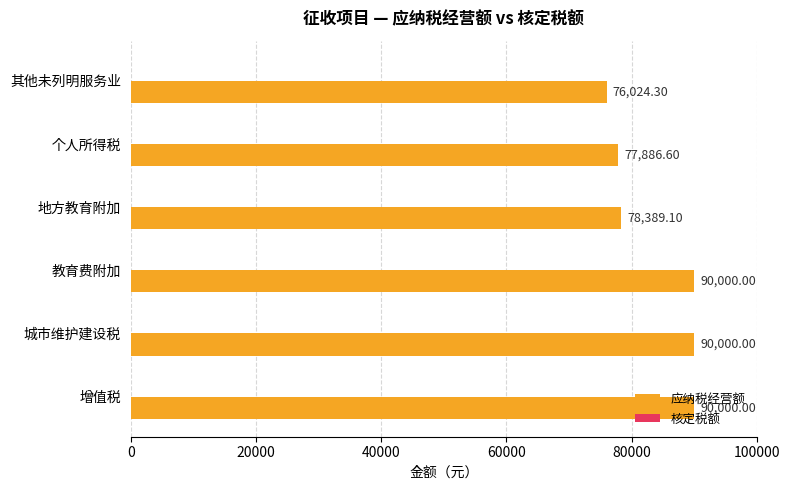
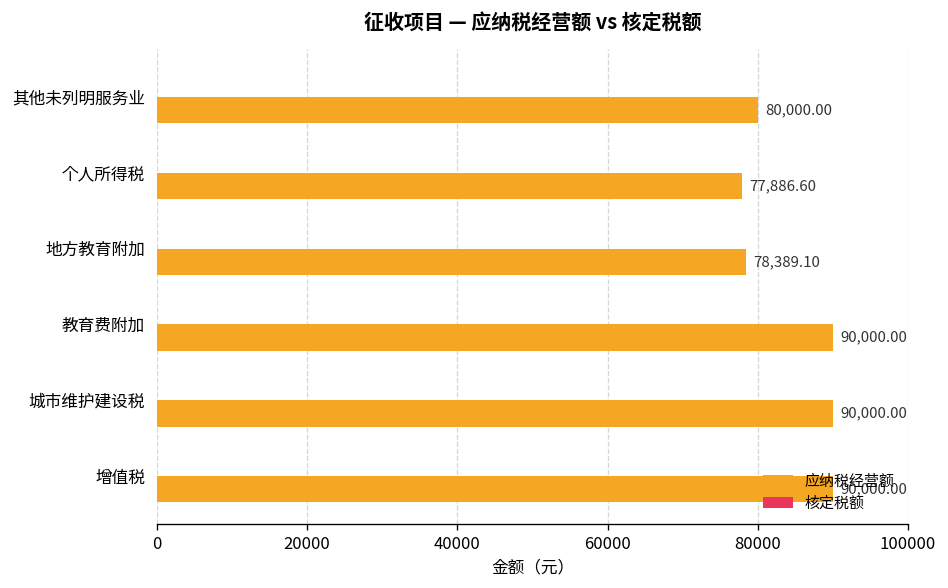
  {
    "应纳税经营额": {
-     "其他未列明服务业": "76,024.30",
+     "其他未列明服务业": "80,000.00",
      "个人所得税": "77,886.60",
      "地方教育附加": "78,389.10",
      "教育费附加": "90,000.00",
      "城市维护建设税": "90,000.00",
      "增值税": "90,000.00"
    },
    "核定税额": {
      "其他未列明服务业": "0",
      "个人所得税": "0",
      "地方教育附加": "0",
      "教育费附加": "0",
      "城市维护建设税": "0",
      "增值税": "0"
    }
  }
